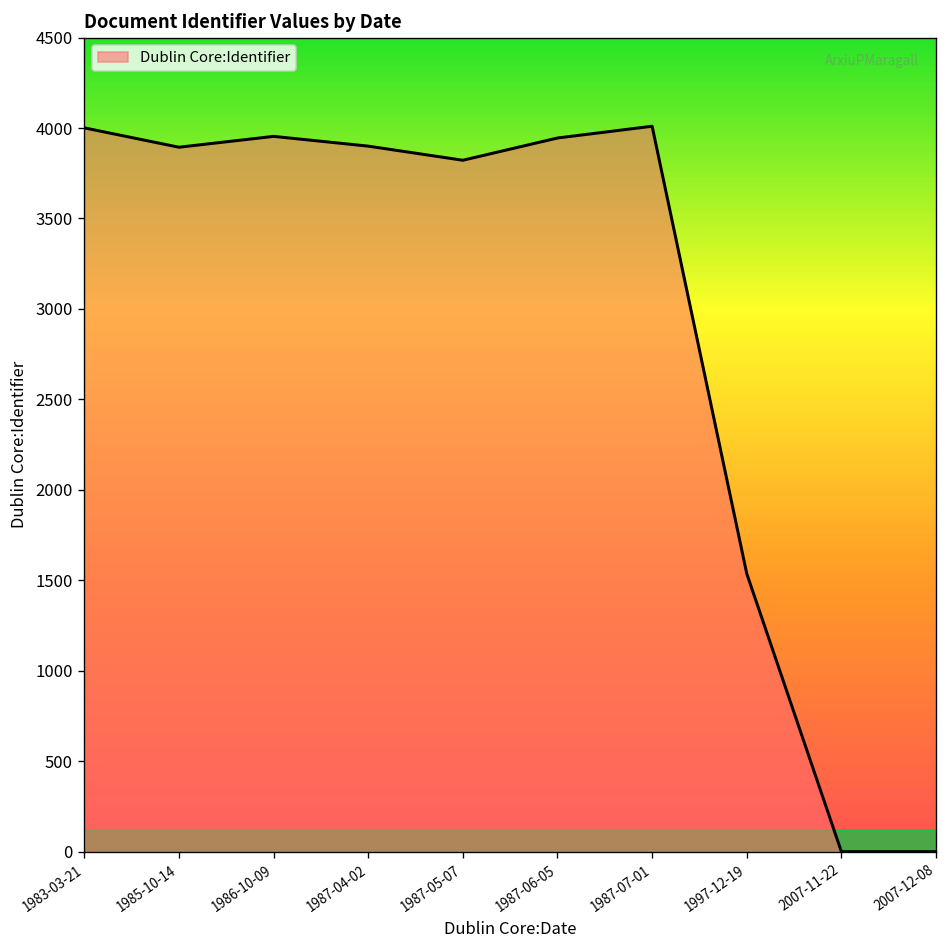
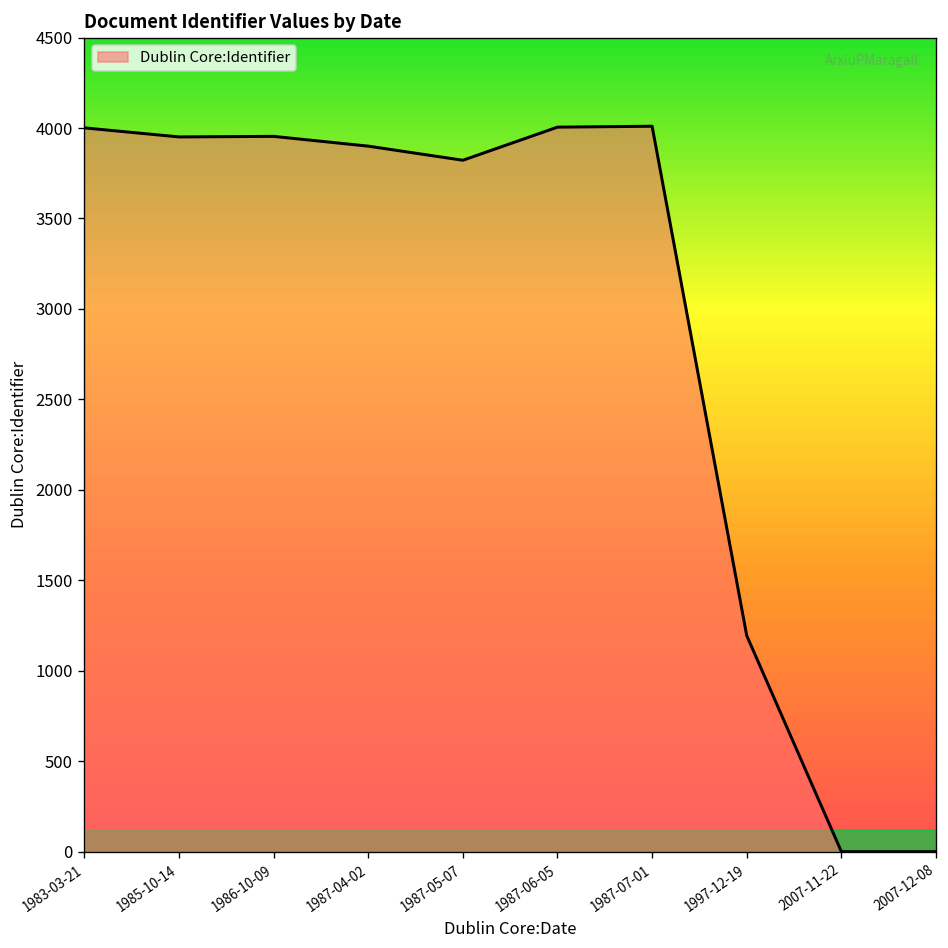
  {
    "1983-03-21": 4000,
-   "1985-10-14": 3890,
+   "1985-10-14": 3950,
    "1986-10-09": 3950,
    "1987-04-02": 3900,
    "1987-05-07": 3820,
-   "1987-06-05": 3950,
+   "1987-06-05": 4010,
    "1987-07-01": 4010,
-   "1997-12-19": 1540
+   "1997-12-19": 1190
  }
